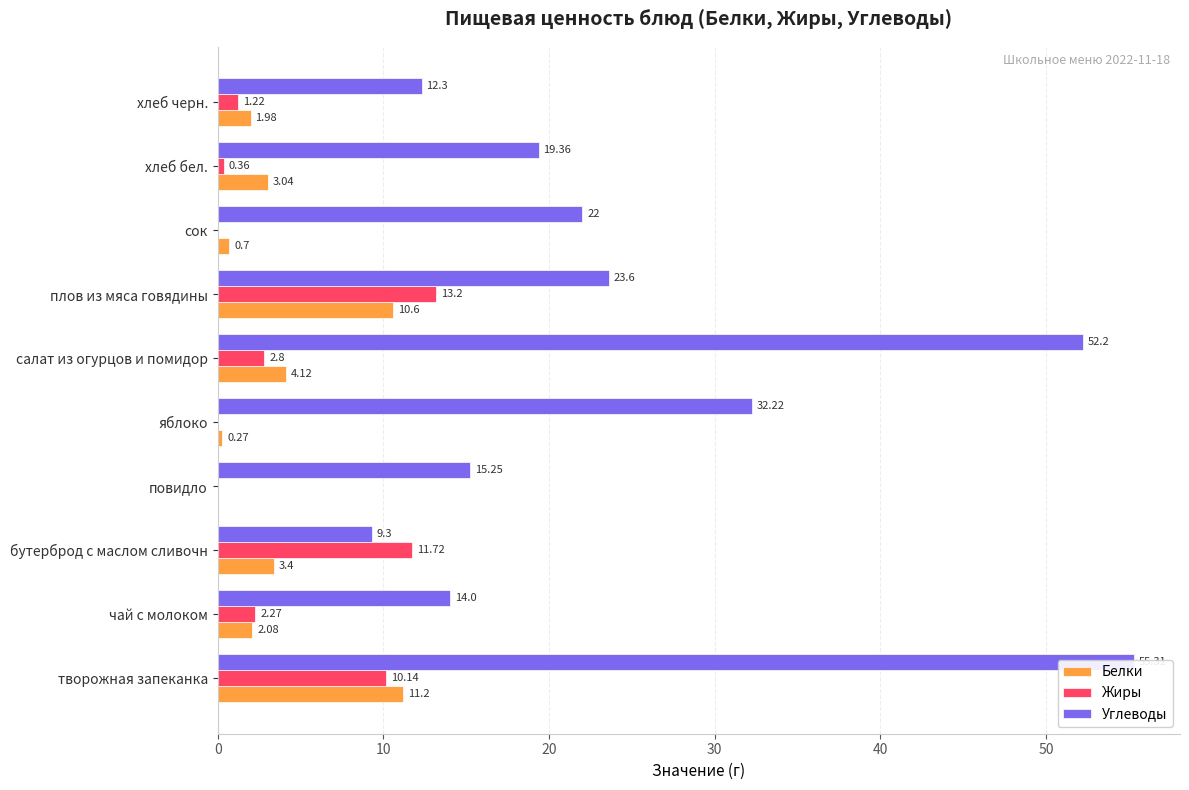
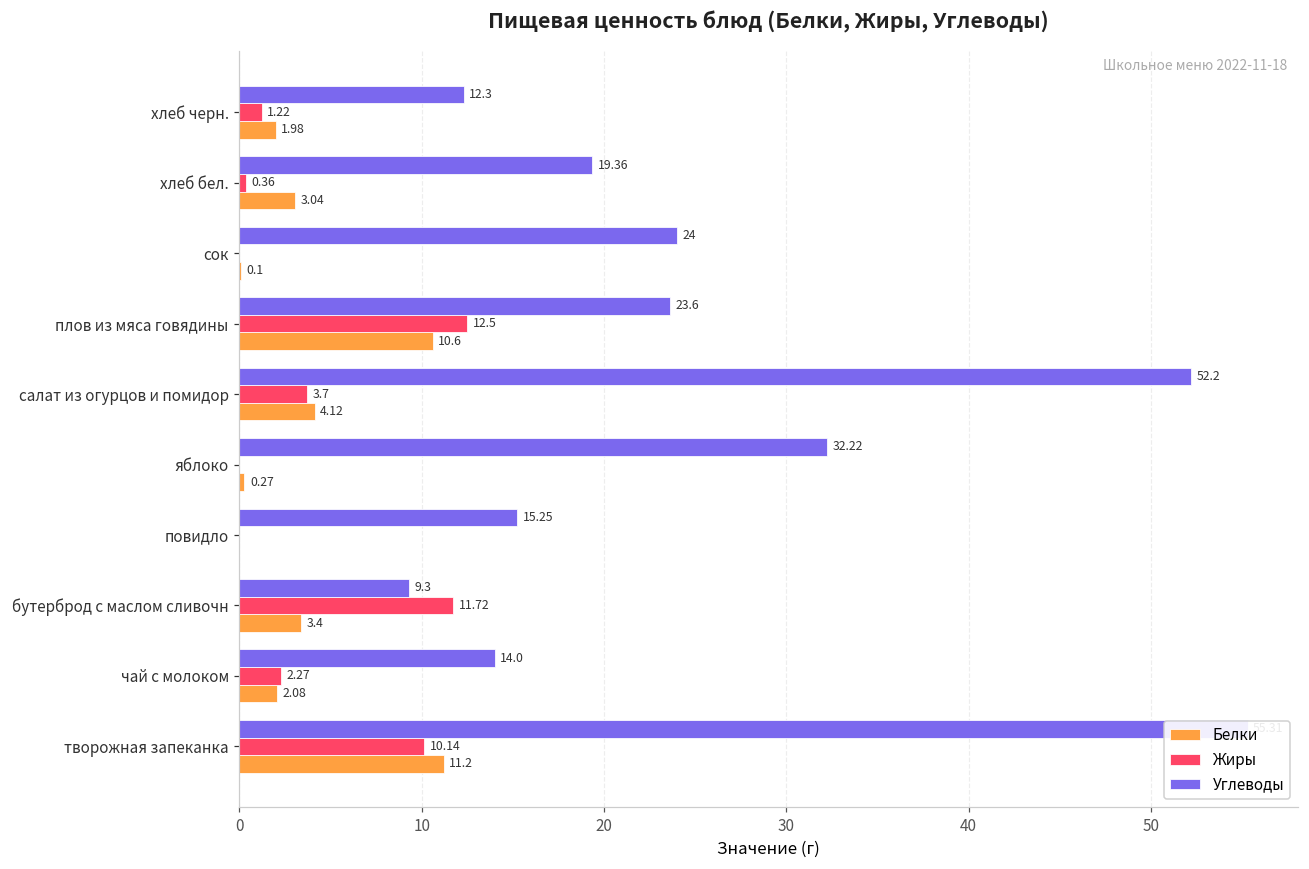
  {
    "Белки": {
      "хлеб черн.": 1.98,
      "хлеб бел.": 3.04,
-     "сок": 0.7,
+     "сок": 0.1,
      "плов из мяса говядины": 10.6,
      "салат из огурцов и помидор": 4.12,
      "яблоко": 0.27,
      "бутерброд с маслом сливочн": 3.4,
      "чай с молоком": 2.08,
      "творожная запеканка": 11.2
    },
    "Жиры": {
      "хлеб черн.": 1.22,
      "хлеб бел.": 0.36,
-     "плов из мяса говядины": 13.2,
-     "салат из огурцов и помидор": 2.8,
+     "плов из мяса говядины": 12.5,
+     "салат из огурцов и помидор": 3.7,
      "бутерброд с маслом сливочн": 11.72,
      "чай с молоком": 2.27,
      "творожная запеканка": 10.14
    },
    "Углеводы": {
      "хлеб черн.": 12.3,
      "хлеб бел.": 19.36,
-     "сок": 22,
+     "сок": 24,
      "плов из мяса говядины": 23.6,
      "салат из огурцов и помидор": 52.2,
      "яблоко": 32.22,
      "повидло": 15.25,
      "бутерброд с маслом сливочн": 9.3,
      "чай с молоком": 14.0
    }
  }
